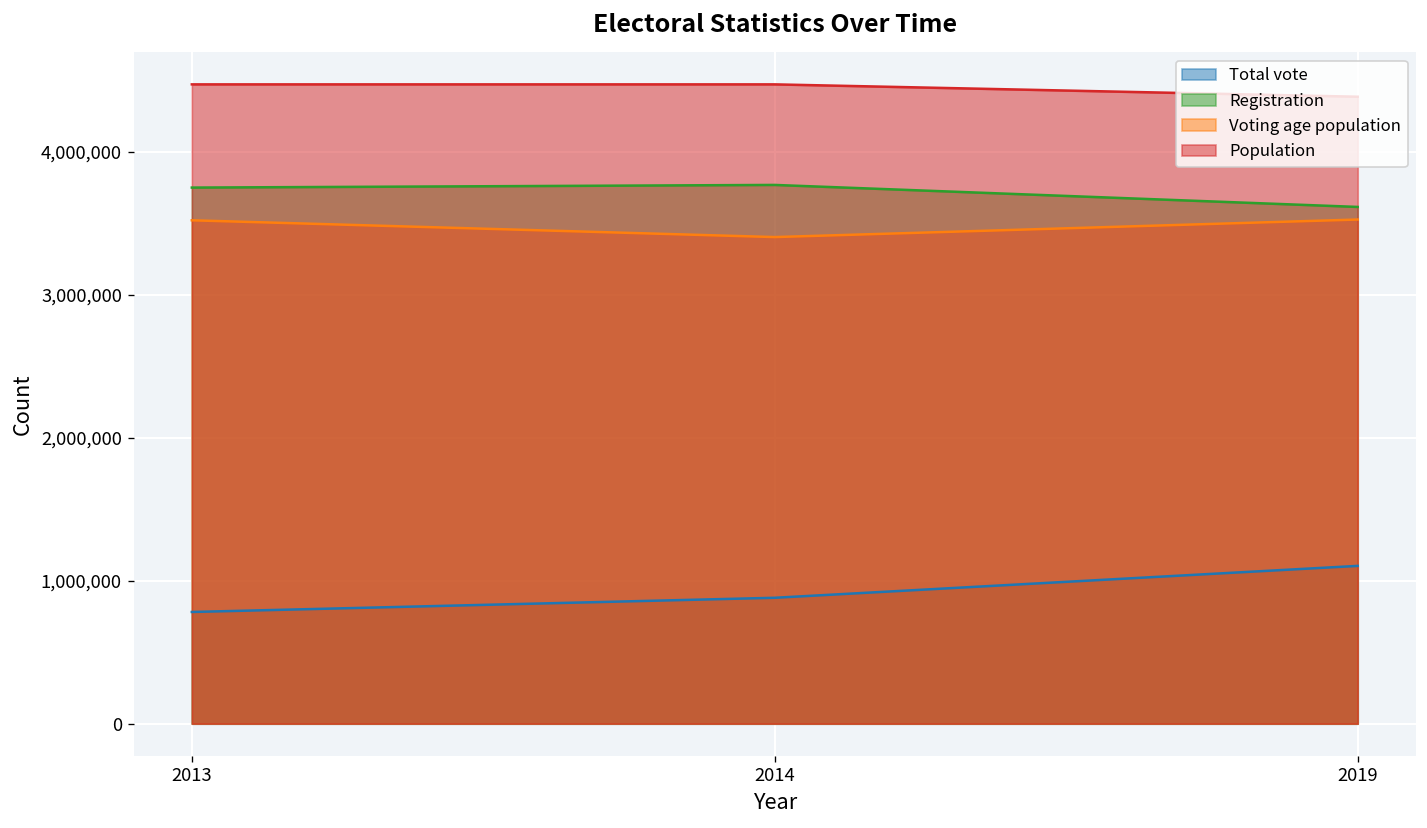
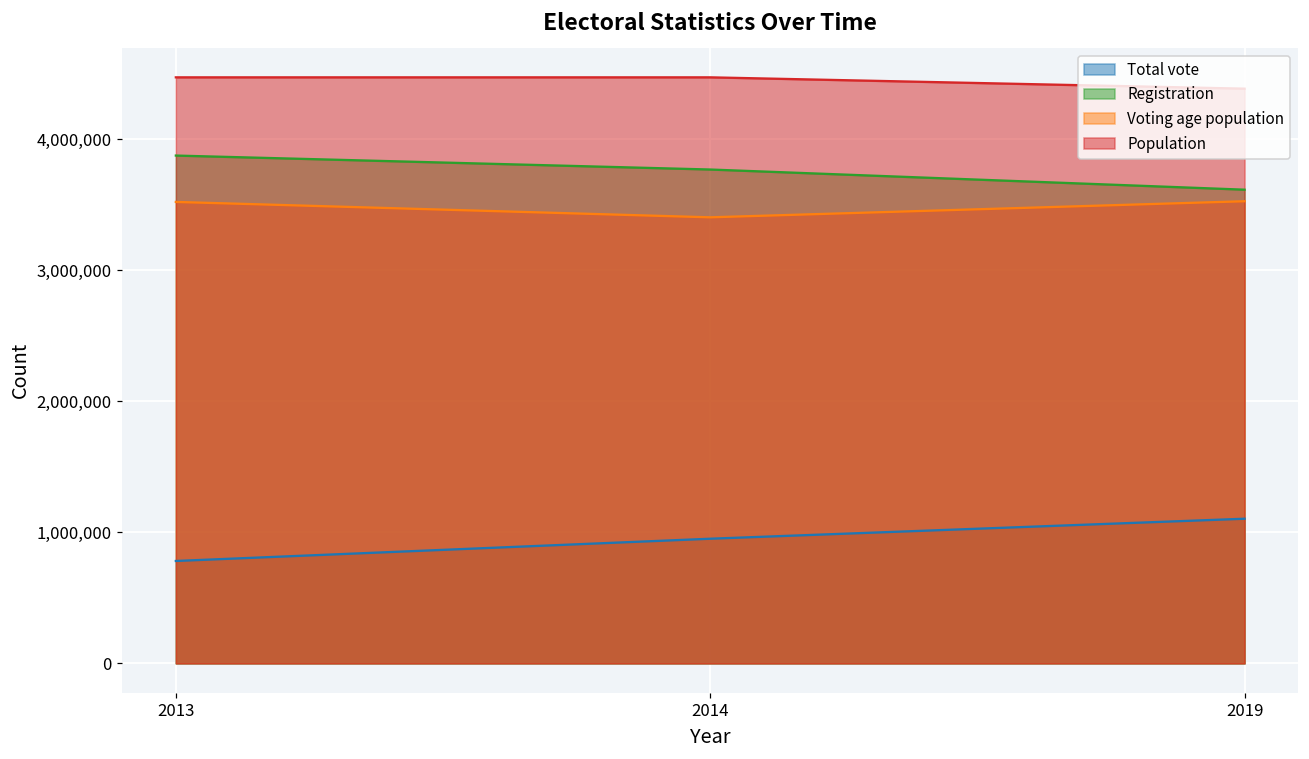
  {
    "Total vote": {
      "2013": "780,000",
-     "2014": "880,000",
+     "2014": "950,000",
      "2019": "1,100,000"
    },
    "Registration": {
-     "2013": "3,750,000",
+     "2013": "3,870,000",
      "2014": "3,770,000",
      "2019": "3,610,000"
    },
    "Voting age population": {
      "2013": "3,520,000",
      "2014": "3,400,000",
      "2019": "3,530,000"
    },
    "Population": {
      "2013": "4,470,000",
      "2014": "4,470,000"
    }
  }
